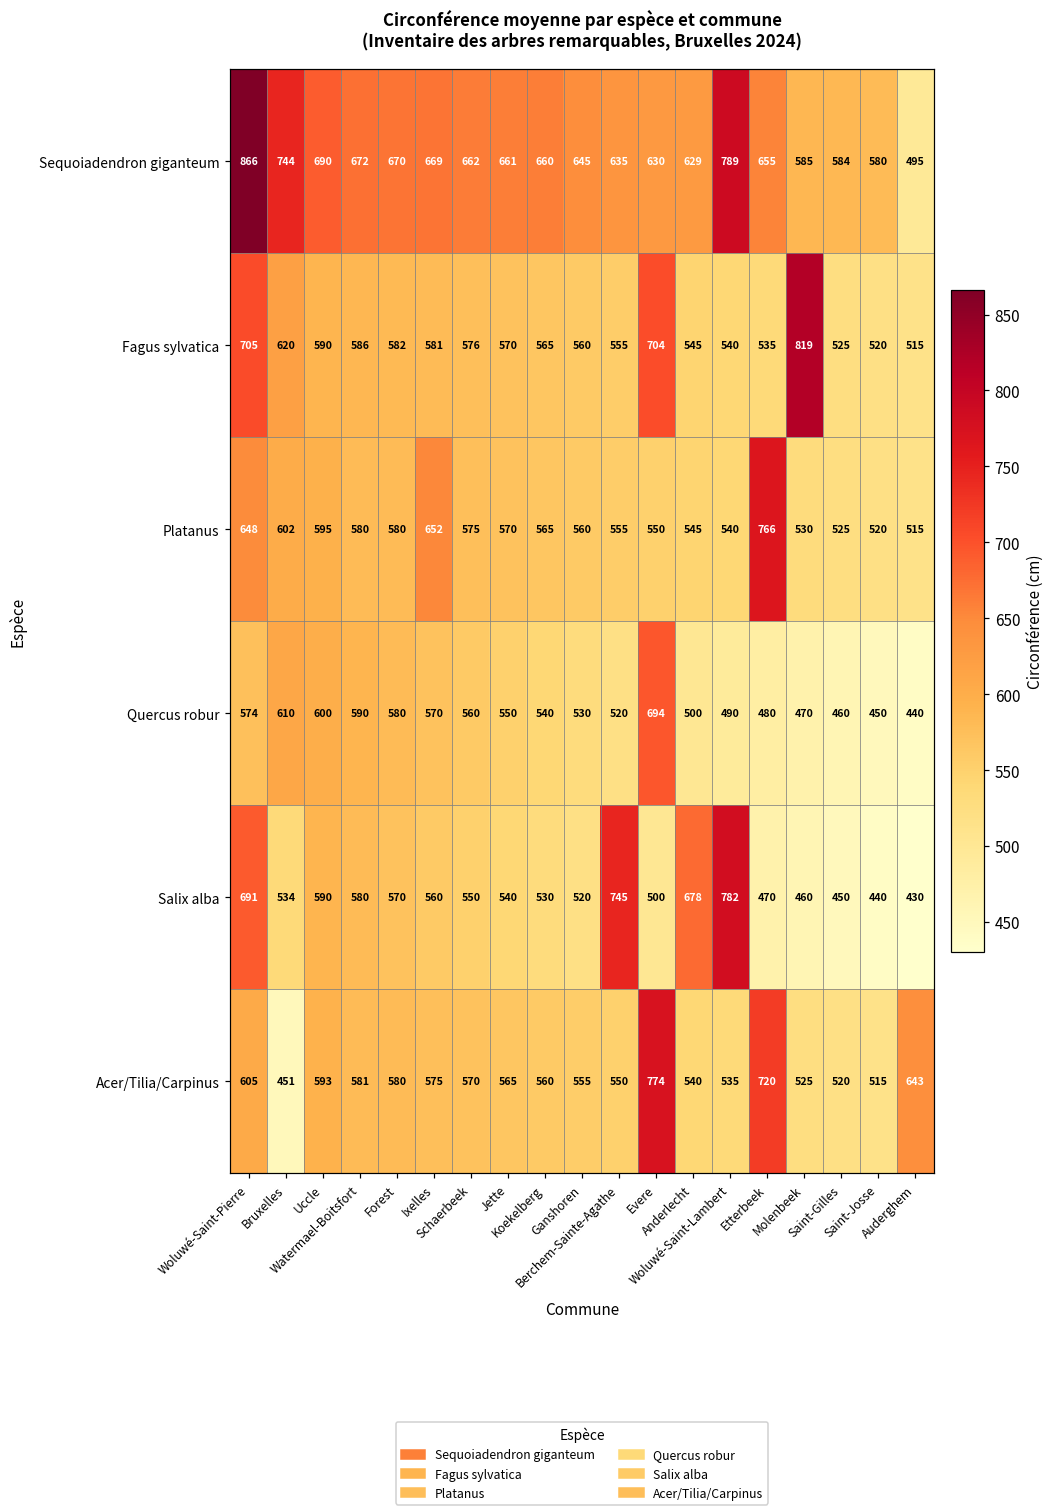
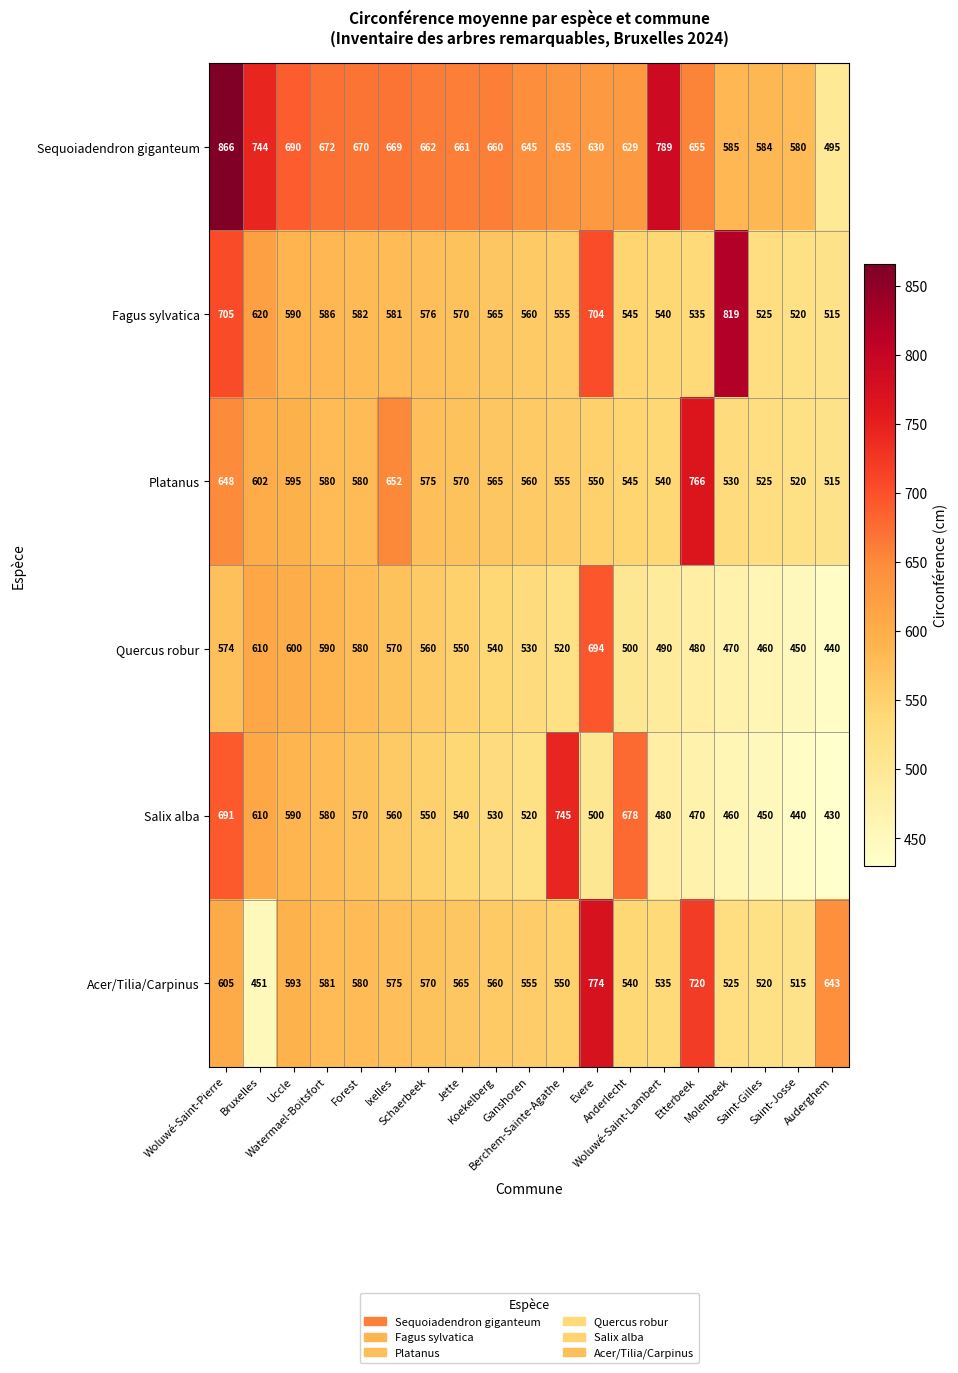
  {
    "Sequoiadendron giganteum": {
      "Woluwé-Saint-Pierre": 866,
      "Bruxelles": 744,
      "Uccle": 690,
      "Watermael-Boitsfort": 672,
      "Forest": 670,
      "Ixelles": 669,
      "Schaerbeek": 662,
      "Jette": 661,
      "Koekelberg": 660,
      "Ganshoren": 645,
      "Berchem-Sainte-Agathe": 635,
      "Evere": 630,
      "Anderlecht": 629,
      "Woluwé-Saint-Lambert": 789,
      "Etterbeek": 655,
      "Molenbeek": 585,
      "Saint-Gilles": 584,
      "Saint-Josse": 580,
      "Auderghem": 495
    },
    "Fagus sylvatica": {
      "Woluwé-Saint-Pierre": 705,
      "Bruxelles": 620,
      "Uccle": 590,
      "Watermael-Boitsfort": 586,
      "Forest": 582,
      "Ixelles": 581,
      "Schaerbeek": 576,
      "Jette": 570,
      "Koekelberg": 565,
      "Ganshoren": 560,
      "Berchem-Sainte-Agathe": 555,
      "Evere": 704,
      "Anderlecht": 545,
      "Woluwé-Saint-Lambert": 540,
      "Etterbeek": 535,
      "Molenbeek": 819,
      "Saint-Gilles": 525,
      "Saint-Josse": 520,
      "Auderghem": 515
    },
    "Platanus": {
      "Woluwé-Saint-Pierre": 648,
      "Bruxelles": 602,
      "Uccle": 595,
      "Watermael-Boitsfort": 580,
      "Forest": 580,
      "Ixelles": 652,
      "Schaerbeek": 575,
      "Jette": 570,
      "Koekelberg": 565,
      "Ganshoren": 560,
      "Berchem-Sainte-Agathe": 555,
      "Evere": 550,
      "Anderlecht": 545,
      "Woluwé-Saint-Lambert": 540,
      "Etterbeek": 766,
      "Molenbeek": 530,
      "Saint-Gilles": 525,
      "Saint-Josse": 520,
      "Auderghem": 515
    },
    "Quercus robur": {
      "Woluwé-Saint-Pierre": 574,
      "Bruxelles": 610,
      "Uccle": 600,
      "Watermael-Boitsfort": 590,
      "Forest": 580,
      "Ixelles": 570,
      "Schaerbeek": 560,
      "Jette": 550,
      "Koekelberg": 540,
      "Ganshoren": 530,
      "Berchem-Sainte-Agathe": 520,
      "Evere": 694,
      "Anderlecht": 500,
      "Woluwé-Saint-Lambert": 490,
      "Etterbeek": 480,
      "Molenbeek": 470,
      "Saint-Gilles": 460,
      "Saint-Josse": 450,
      "Auderghem": 440
    },
    "Salix alba": {
      "Woluwé-Saint-Pierre": 691,
-     "Bruxelles": 534,
+     "Bruxelles": 610,
      "Uccle": 590,
      "Watermael-Boitsfort": 580,
      "Forest": 570,
      "Ixelles": 560,
      "Schaerbeek": 550,
      "Jette": 540,
      "Koekelberg": 530,
      "Ganshoren": 520,
      "Berchem-Sainte-Agathe": 745,
      "Evere": 500,
      "Anderlecht": 678,
-     "Woluwé-Saint-Lambert": 782,
+     "Woluwé-Saint-Lambert": 480,
      "Etterbeek": 470,
      "Molenbeek": 460,
      "Saint-Gilles": 450,
      "Saint-Josse": 440,
      "Auderghem": 430
    },
    "Acer/Tilia/Carpinus": {
      "Woluwé-Saint-Pierre": 605,
      "Bruxelles": 451,
      "Uccle": 593,
      "Watermael-Boitsfort": 581,
      "Forest": 580,
      "Ixelles": 575,
      "Schaerbeek": 570,
      "Jette": 565,
      "Koekelberg": 560,
      "Ganshoren": 555,
      "Berchem-Sainte-Agathe": 550,
      "Evere": 774,
      "Anderlecht": 540,
      "Woluwé-Saint-Lambert": 535,
      "Etterbeek": 720,
      "Molenbeek": 525,
      "Saint-Gilles": 520,
      "Saint-Josse": 515,
      "Auderghem": 643
    }
  }
